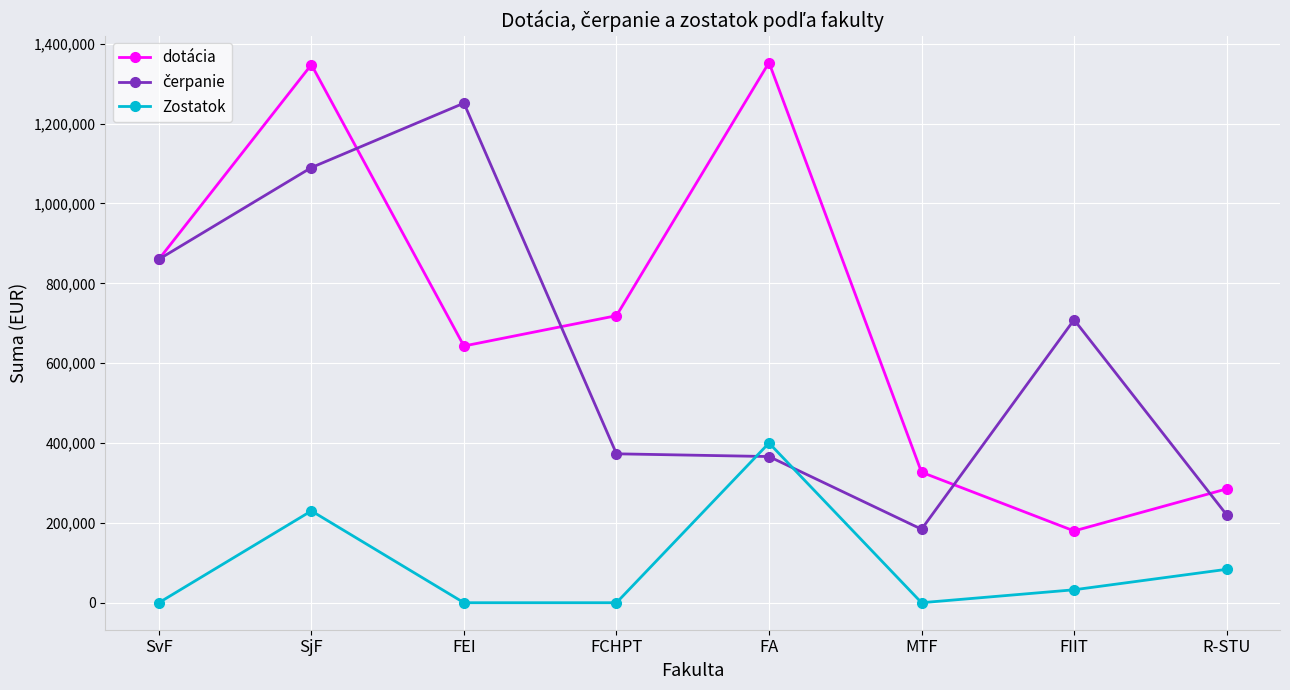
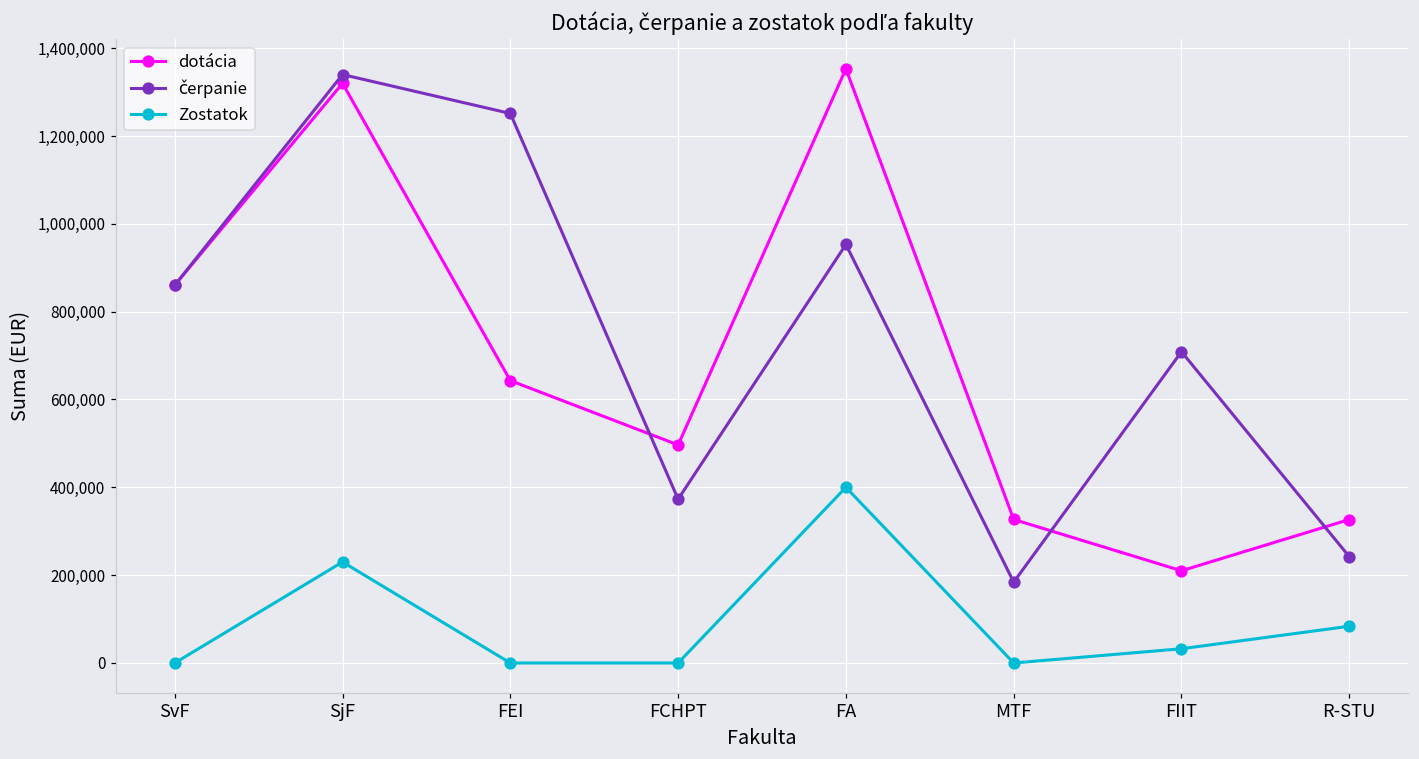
  {
    "dotácia": {
-     "SjF": "1,350,000",
+     "SjF": "1,320,000",
      "FEI": "640,000",
-     "FCHPT": "720,000",
+     "FCHPT": "500,000",
      "FA": "1,350,000",
      "MTF": "330,000",
-     "FIIT": "180,000",
-     "R-STU": "290,000"
+     "FIIT": "210,000",
+     "R-STU": "330,000"
    },
    "čerpanie": {
-     "SjF": "1,090,000",
+     "SjF": "1,340,000",
      "FEI": "1,250,000",
      "FCHPT": "370,000",
-     "FA": "370,000",
+     "FA": "950,000",
      "MTF": "180,000",
      "FIIT": "710,000",
-     "R-STU": "220,000"
+     "R-STU": "240,000"
    },
    "Zostatok": {
      "SvF": "0",
      "SjF": "230,000",
      "FEI": "0",
      "FCHPT": "0",
      "FA": "400,000",
      "MTF": "0",
      "FIIT": "30,000",
      "R-STU": "80,000"
    }
  }
